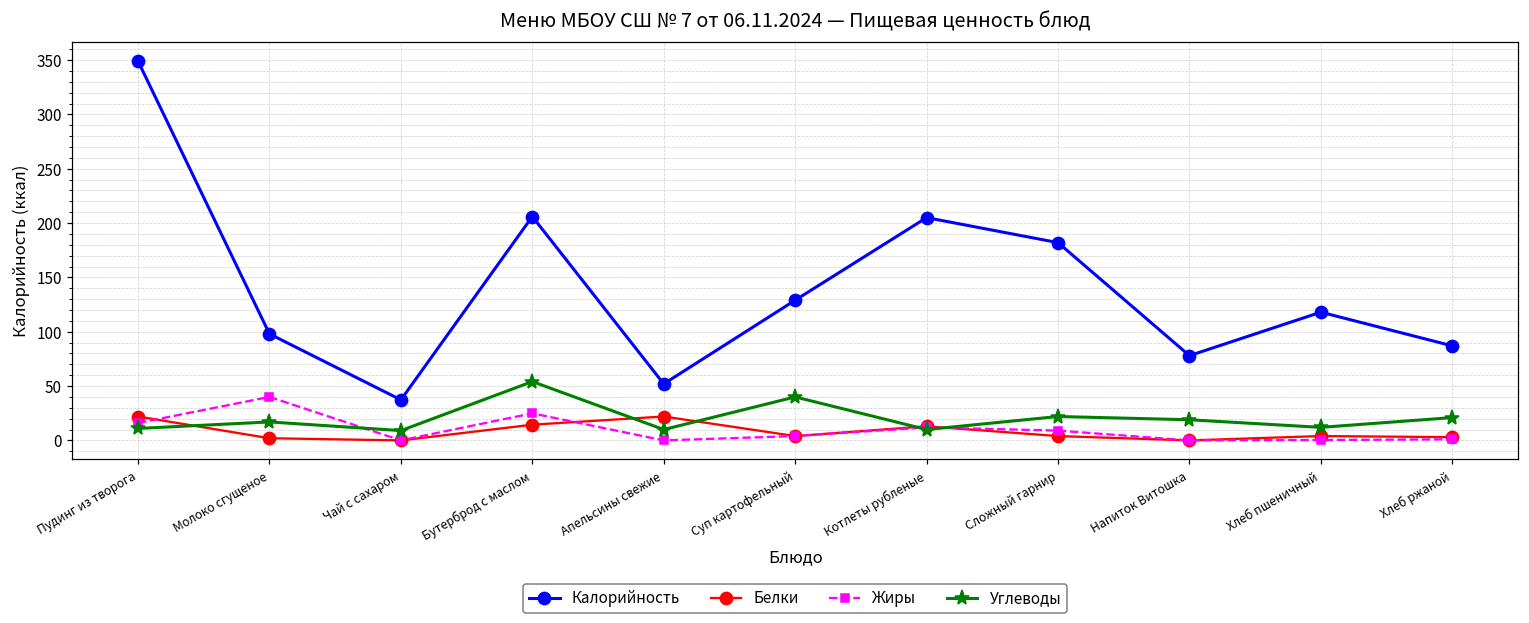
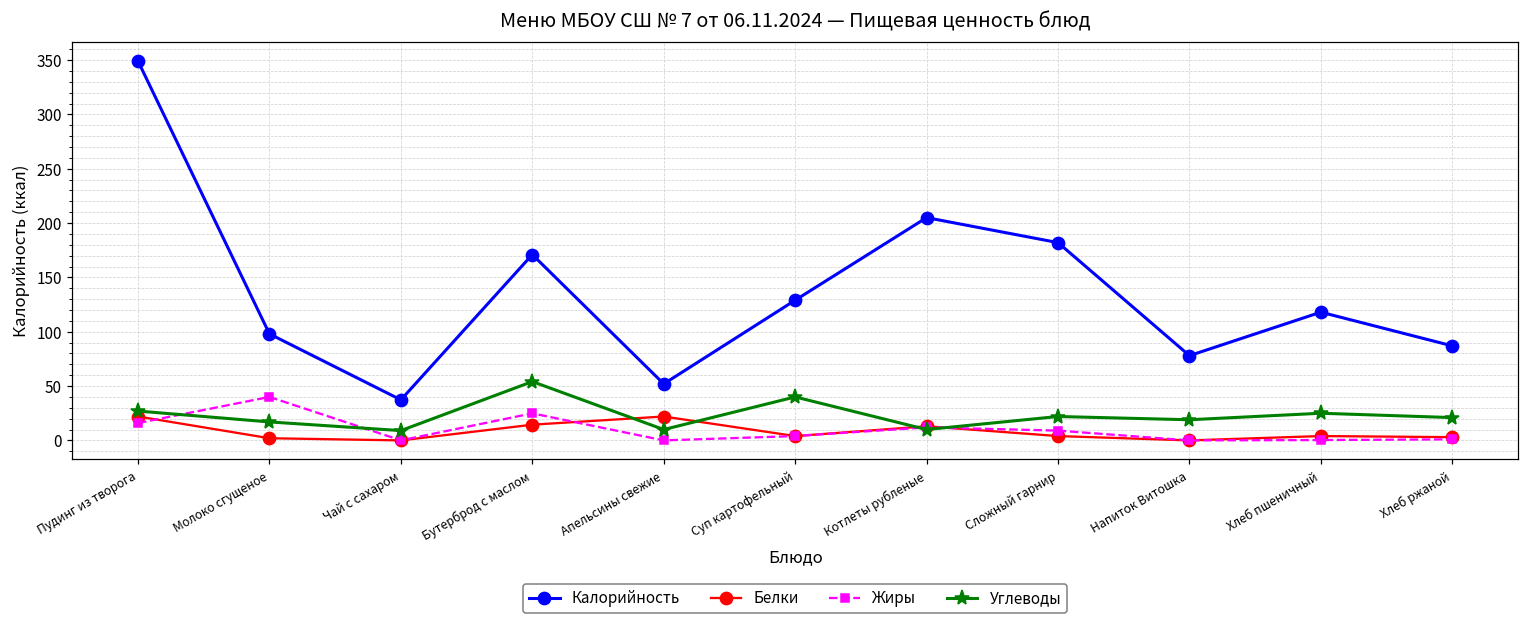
  {
    "Калорийность": {
      "Пудинг из творога": 350,
      "Молоко сгущеное": 100,
      "Чай с сахаром": 40,
-     "Бутерброд с маслом": 210,
+     "Бутерброд с маслом": 170,
      "Апельсины свежие": 50,
      "Суп картофельный": 130,
      "Котлеты рубленые": 210,
      "Сложный гарнир": 180,
      "Напиток Витошка": 80,
      "Хлеб пшеничный": 120,
      "Хлеб ржаной": 90
    },
    "Белки": {
      "Пудинг из творога": 20,
      "Молоко сгущеное": 0,
      "Бутерброд с маслом": 10,
      "Апельсины свежие": 20,
      "Сложный гарнир": 0,
      "Хлеб пшеничный": 0
    },
    "Жиры": {
      "Пудинг из творога": 20,
      "Молоко сгущеное": 40,
      "Бутерброд с маслом": 20,
      "Апельсины свежие": 0,
      "Сложный гарнир": 10,
      "Хлеб пшеничный": 0
    },
    "Углеводы": {
-     "Пудинг из творога": 10,
+     "Пудинг из творога": 30,
      "Молоко сгущеное": 20,
      "Чай с сахаром": 10,
      "Бутерброд с маслом": 50,
      "Апельсины свежие": 10,
      "Суп картофельный": 40,
      "Сложный гарнир": 20,
      "Напиток Витошка": 20,
-     "Хлеб пшеничный": 10,
+     "Хлеб пшеничный": 30,
      "Хлеб ржаной": 20
    }
  }
